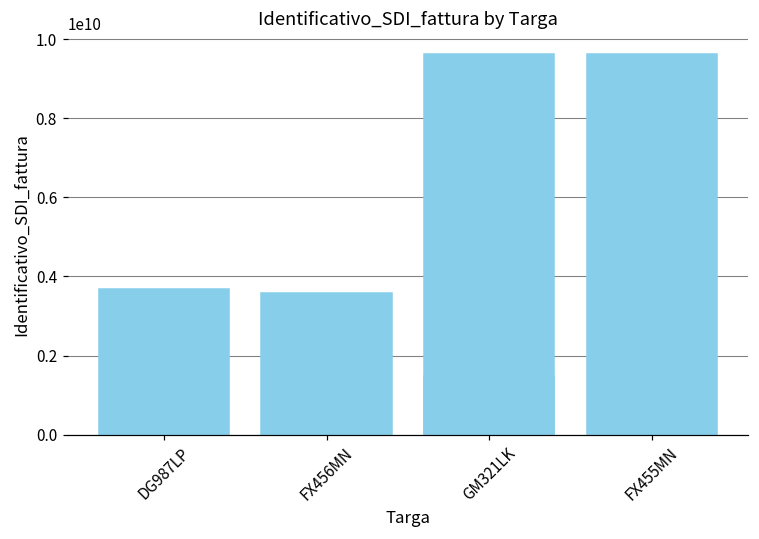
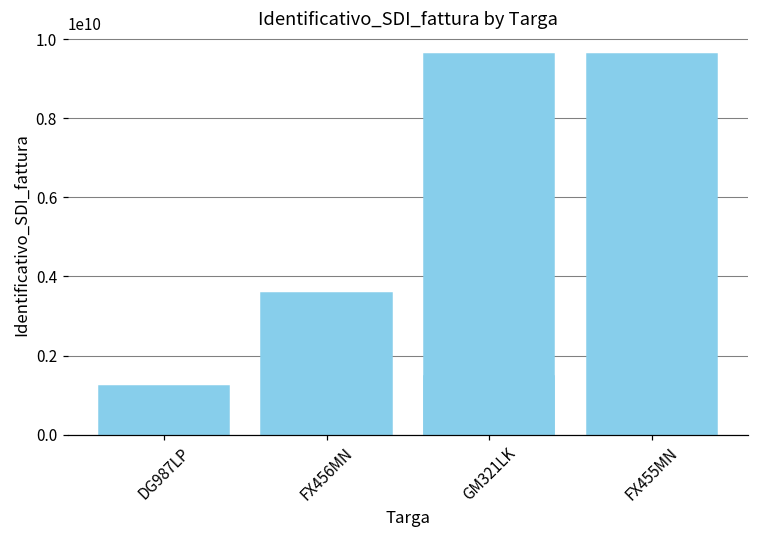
  {
-   "DG987LP": 3700000000,
+   "DG987LP": 1200000000,
    "FX456MN": 3600000000,
    "FX455MN": 9600000000
  }
